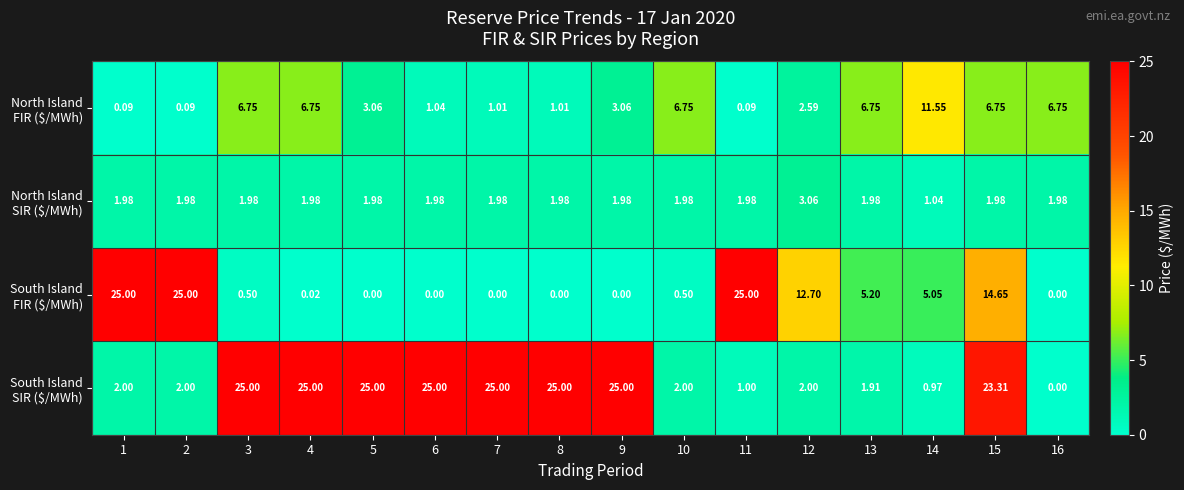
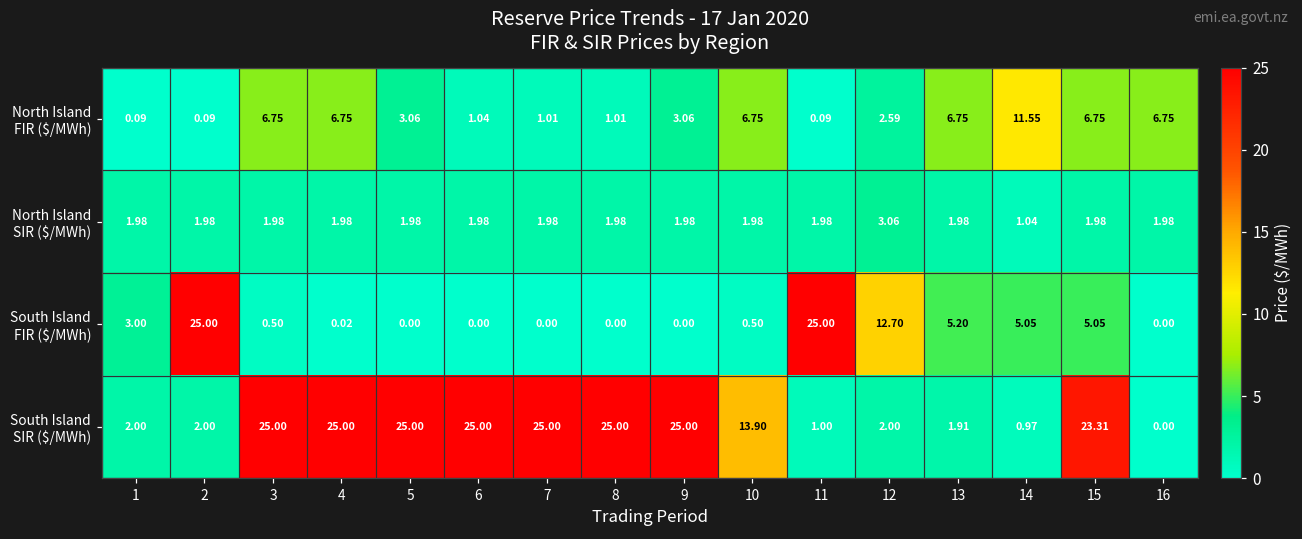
  {
    "North Island FIR ($/MWh)": {
      "1": 0.09,
      "2": 0.09,
      "3": 6.75,
      "4": 6.75,
      "5": 3.06,
      "6": 1.04,
      "7": 1.01,
      "8": 1.01,
      "9": 3.06,
      "10": 6.75,
      "11": 0.09,
      "12": 2.59,
      "13": 6.75,
      "14": 11.55,
      "15": 6.75,
      "16": 6.75
    },
    "North Island SIR ($/MWh)": {
      "1": 1.98,
      "2": 1.98,
      "3": 1.98,
      "4": 1.98,
      "5": 1.98,
      "6": 1.98,
      "7": 1.98,
      "8": 1.98,
      "9": 1.98,
      "10": 1.98,
      "11": 1.98,
      "12": 3.06,
      "13": 1.98,
      "14": 1.04,
      "15": 1.98,
      "16": 1.98
    },
    "South Island FIR ($/MWh)": {
-     "1": 25.00,
+     "1": 3.00,
      "2": 25.00,
      "3": 0.50,
      "4": 0.02,
      "5": 0.00,
      "6": 0.00,
      "7": 0.00,
      "8": 0.00,
      "9": 0.00,
      "10": 0.50,
      "11": 25.00,
      "12": 12.70,
      "13": 5.20,
      "14": 5.05,
-     "15": 14.65,
+     "15": 5.05,
      "16": 0.00
    },
    "South Island SIR ($/MWh)": {
      "1": 2.00,
      "2": 2.00,
      "3": 25.00,
      "4": 25.00,
      "5": 25.00,
      "6": 25.00,
      "7": 25.00,
      "8": 25.00,
      "9": 25.00,
-     "10": 2.00,
+     "10": 13.90,
      "11": 1.00,
      "12": 2.00,
      "13": 1.91,
      "14": 0.97,
      "15": 23.31,
      "16": 0.00
    }
  }
